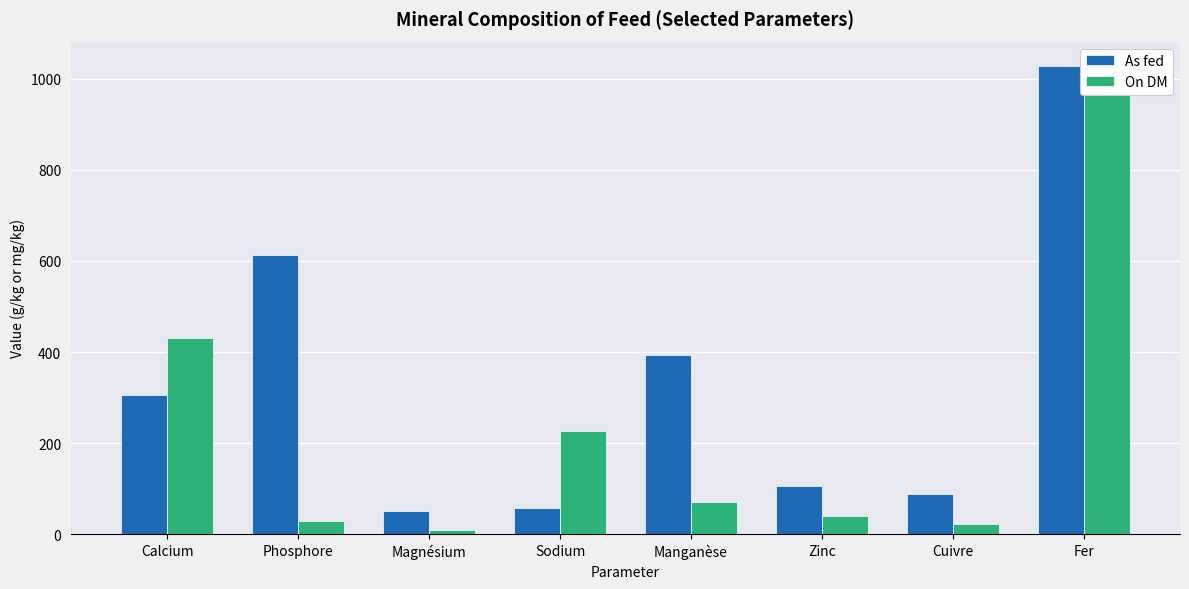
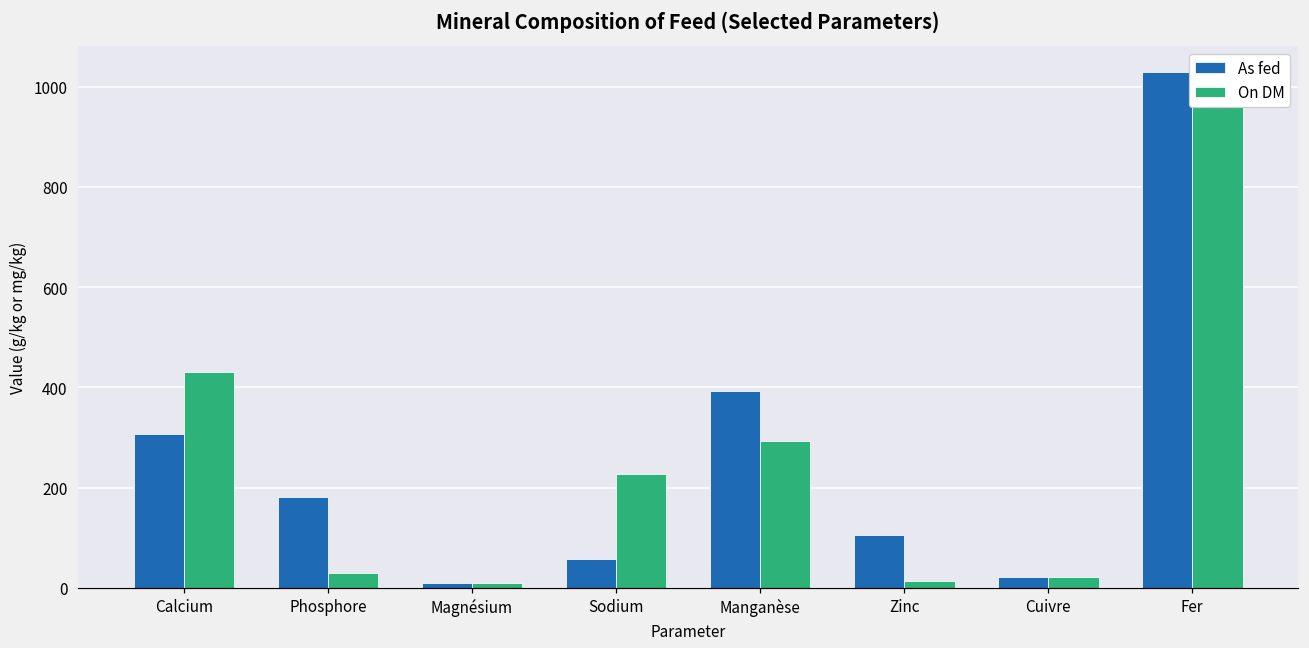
  {
    "As fed": {
      "Calcium": 310,
-     "Phosphore": 610,
-     "Magnésium": 50,
+     "Phosphore": 180,
+     "Magnésium": 10,
      "Sodium": 60,
      "Manganèse": 390,
      "Zinc": 110,
-     "Cuivre": 90,
+     "Cuivre": 20,
      "Fer": 1030
    },
    "On DM": {
      "Calcium": 430,
      "Phosphore": 30,
      "Magnésium": 10,
      "Sodium": 230,
-     "Manganèse": 70,
-     "Zinc": 40,
+     "Manganèse": 290,
+     "Zinc": 10,
      "Cuivre": 20
    }
  }
